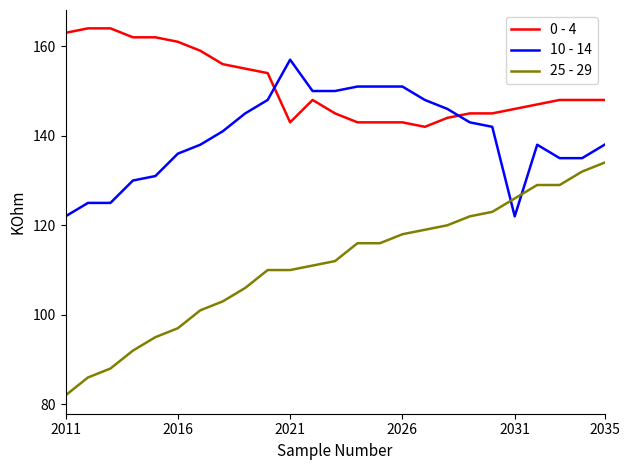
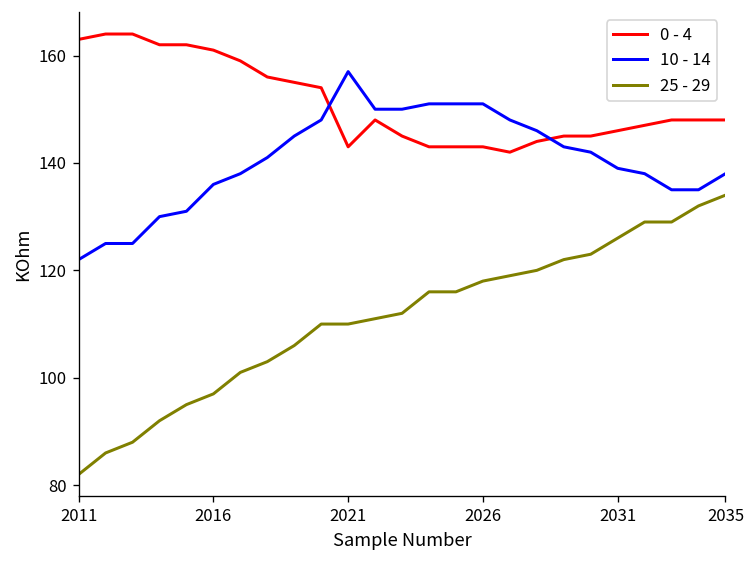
  {
    "0 - 4": {
      "2011": 163,
      "2016": 161,
      "2021": 143,
      "2026": 143,
      "2031": 146,
      "2035": 148
    },
    "10 - 14": {
      "2011": 122,
      "2016": 136,
      "2021": 157,
      "2026": 151,
-     "2031": 122,
+     "2031": 139,
      "2035": 138
    },
    "25 - 29": {
      "2011": 82,
      "2016": 97,
      "2021": 110,
      "2026": 118,
      "2031": 126,
      "2035": 134
    }
  }
